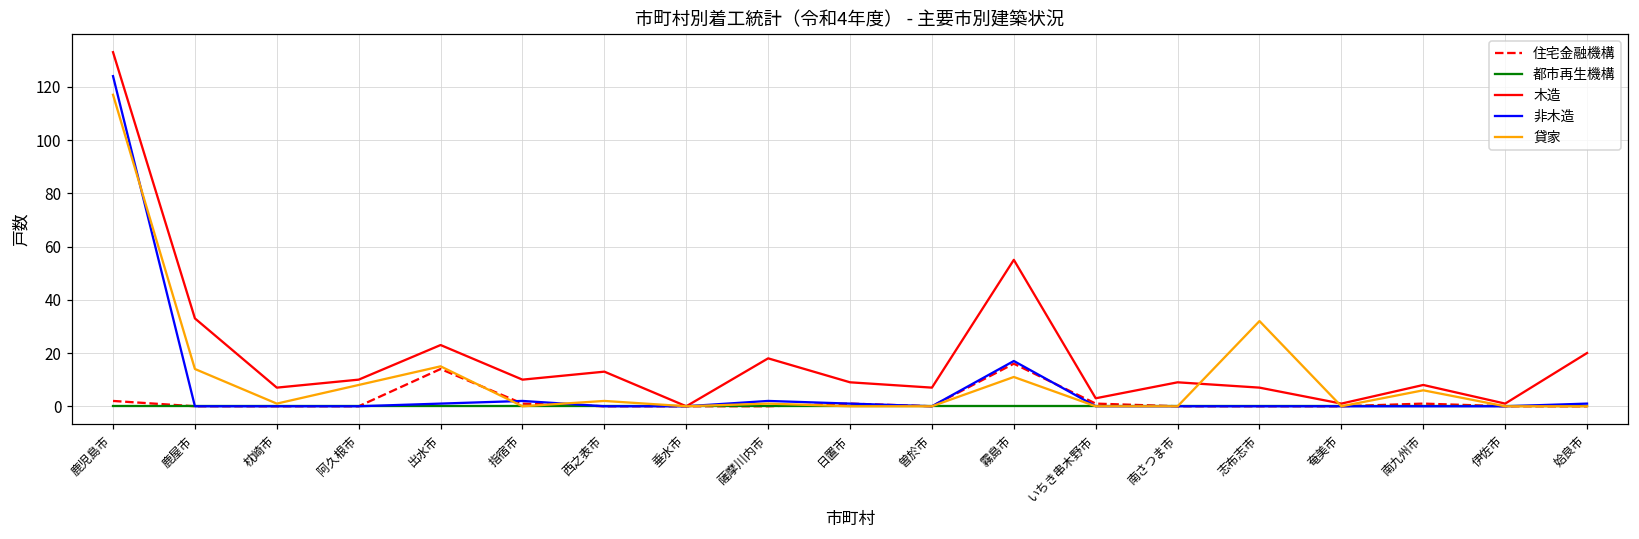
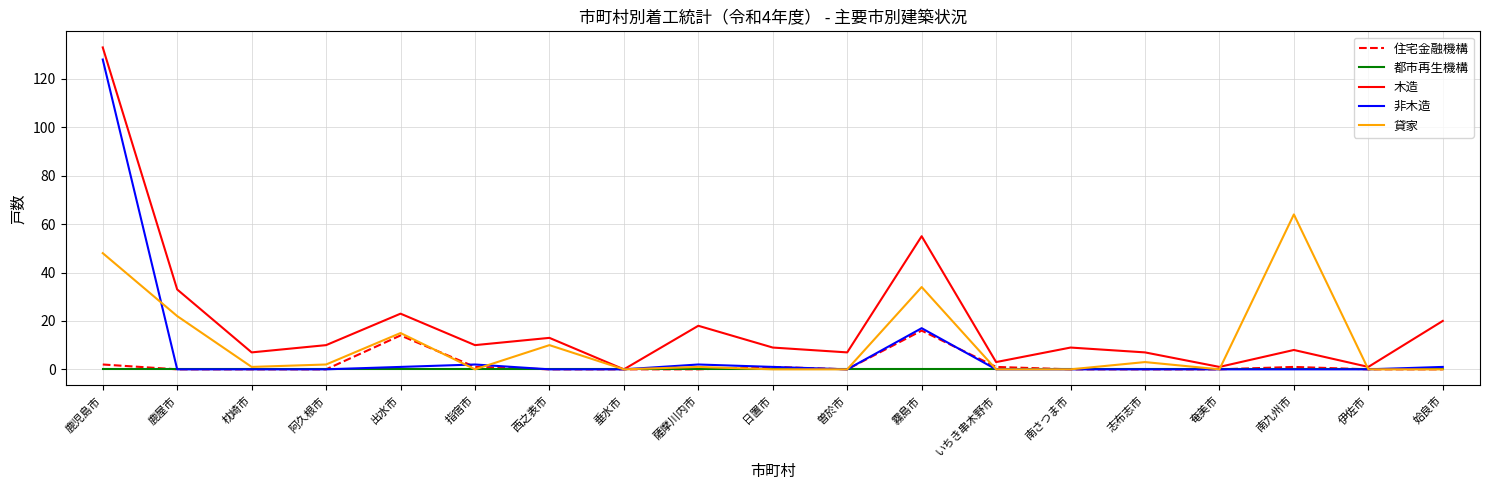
  {
    "都市再生機構": {
      "鹿児島市": 0,
      "霧島市": 0
    },
    "非木造": {
-     "鹿児島市": 124
+     "鹿児島市": 128
    },
    "貸家": {
-     "鹿児島市": 117,
-     "鹿屋市": 14,
-     "阿久根市": 8,
-     "西之表市": 2,
-     "霧島市": 11,
-     "志布志市": 32,
-     "南九州市": 6
+     "鹿児島市": 48,
+     "鹿屋市": 22,
+     "阿久根市": 2,
+     "西之表市": 10,
+     "霧島市": 34,
+     "志布志市": 3,
+     "南九州市": 64
    }
  }
